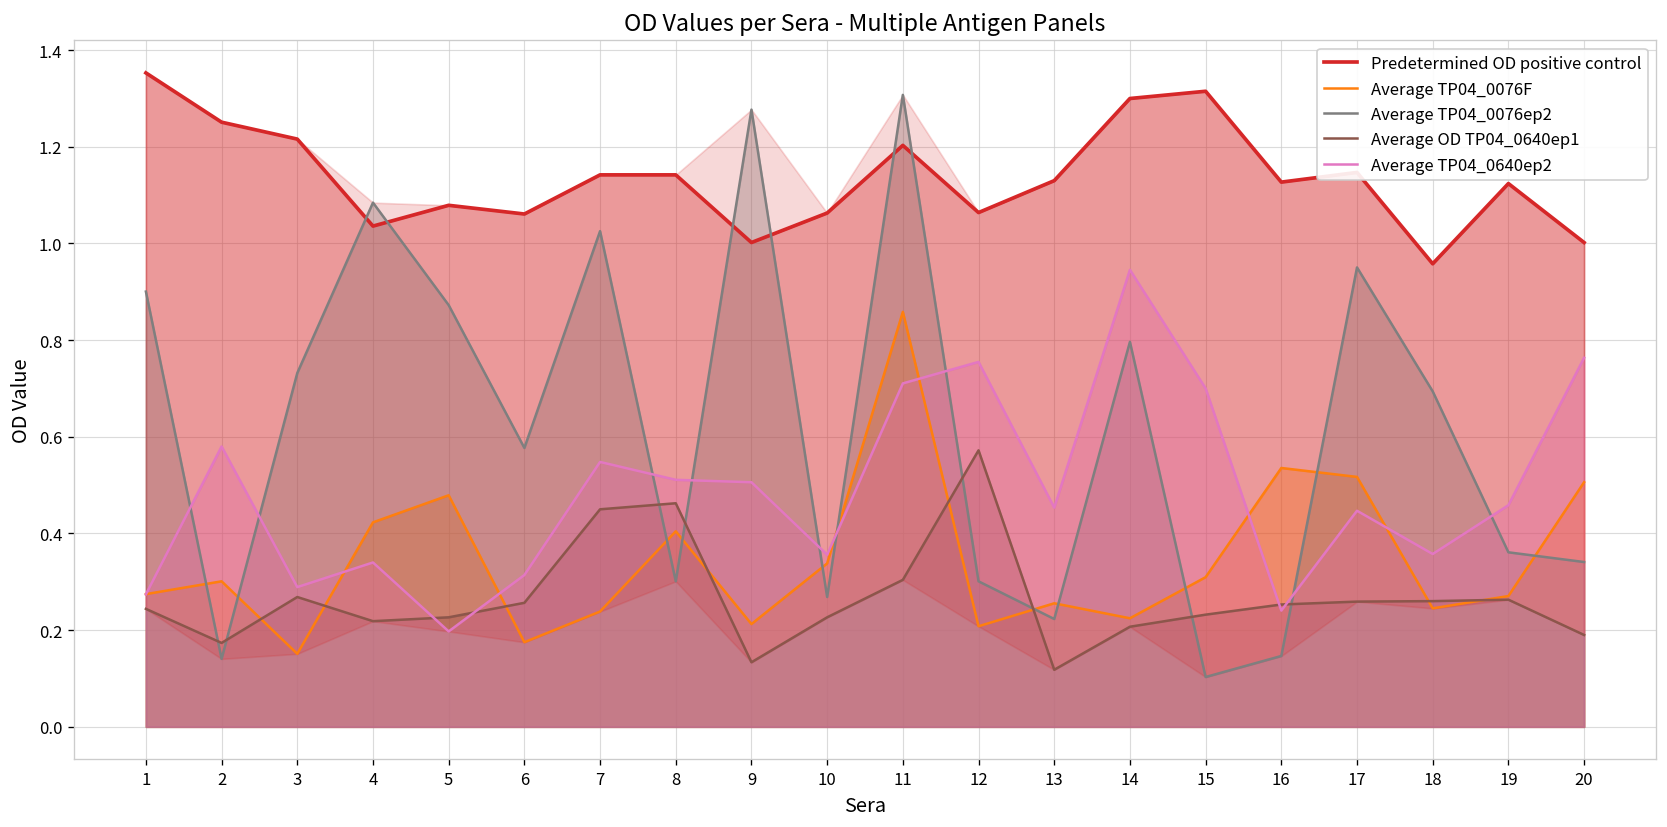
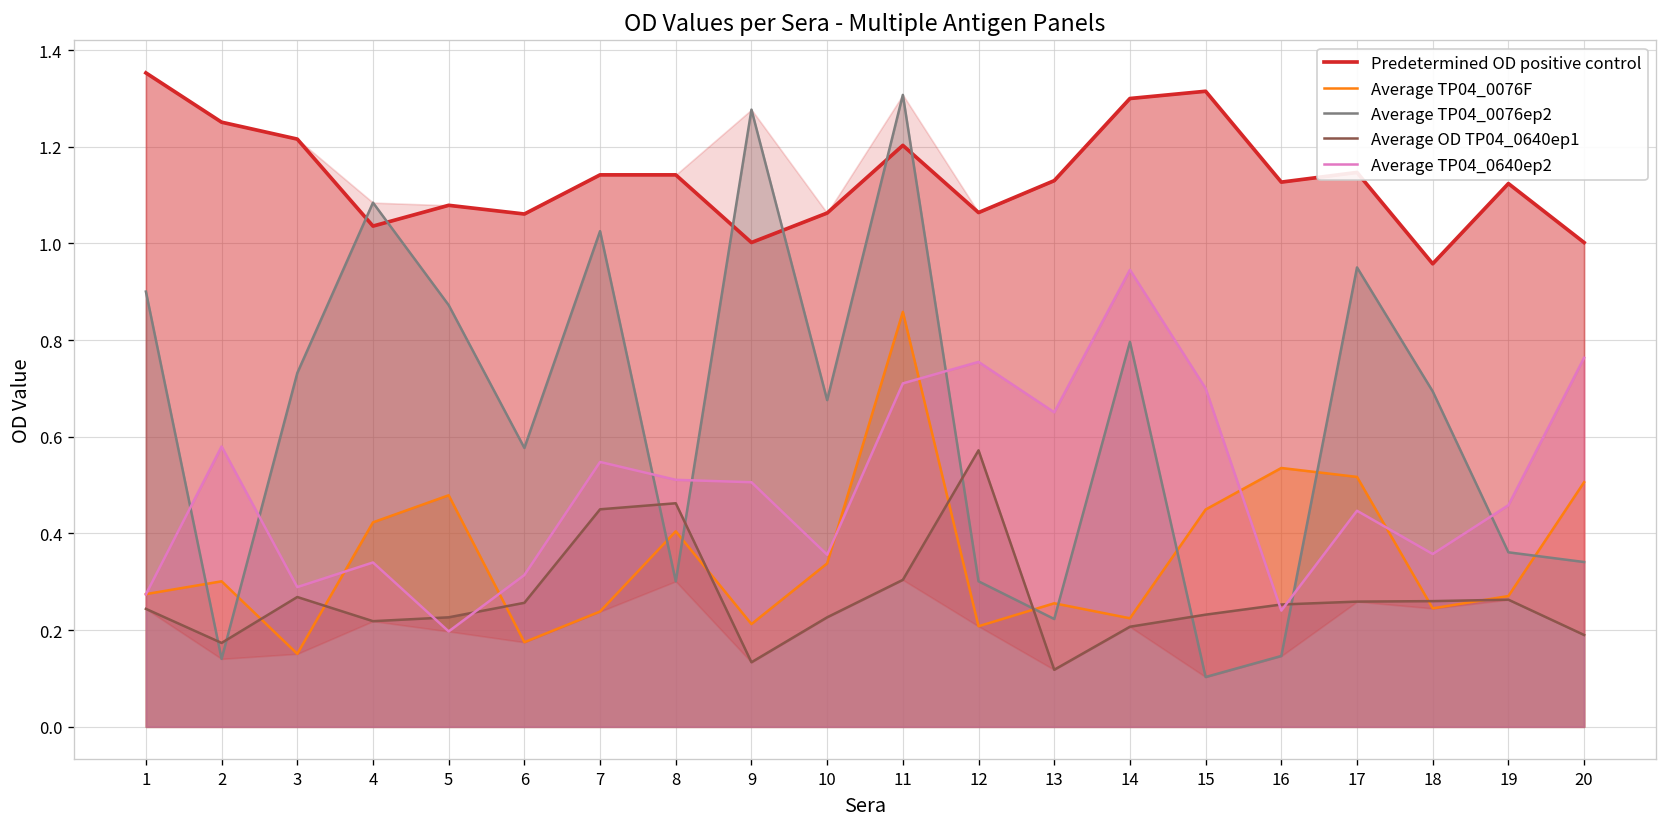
  {
    "Average TP04_0076F": {
      "2": 0.30,
      "3": 0.15,
      "4": 0.42,
      "5": 0.48,
      "6": 0.18,
      "7": 0.24,
      "8": 0.40,
      "9": 0.21,
      "10": 0.34,
      "11": 0.86,
      "12": 0.21,
      "13": 0.26,
      "14": 0.22,
-     "15": 0.31,
+     "15": 0.45,
      "16": 0.54,
      "17": 0.52,
      "18": 0.25,
      "19": 0.27,
      "20": 0.51
    },
    "Average TP04_0076ep2": {
      "1": 0.90,
      "2": 0.14,
      "3": 0.73,
      "5": 0.87,
      "6": 0.58,
      "7": 1.03,
      "8": 0.30,
-     "10": 0.27,
+     "10": 0.68,
      "12": 0.30,
      "13": 0.22,
      "14": 0.80,
      "15": 0.10,
      "16": 0.15,
      "17": 0.95,
      "18": 0.69,
      "19": 0.36,
      "20": 0.34
    },
    "Average OD TP04_0640ep1": {
      "1": 0.24,
      "2": 0.17,
      "3": 0.27,
      "4": 0.22,
      "5": 0.23,
      "6": 0.26,
      "7": 0.45,
      "8": 0.46,
      "9": 0.13,
      "10": 0.23,
      "11": 0.30,
      "12": 0.57,
      "13": 0.12,
      "14": 0.21,
      "15": 0.23,
      "16": 0.25,
      "17": 0.26,
      "18": 0.26,
      "19": 0.26,
      "20": 0.19
    },
    "Average TP04_0640ep2": {
      "2": 0.58,
      "3": 0.29,
      "4": 0.34,
      "5": 0.20,
      "6": 0.31,
      "7": 0.55,
      "8": 0.51,
      "9": 0.51,
      "10": 0.36,
      "11": 0.71,
      "12": 0.76,
-     "13": 0.45,
+     "13": 0.65,
      "14": 0.95,
      "15": 0.70,
      "16": 0.24,
      "17": 0.45,
      "18": 0.36,
      "19": 0.46,
      "20": 0.76
    }
  }
